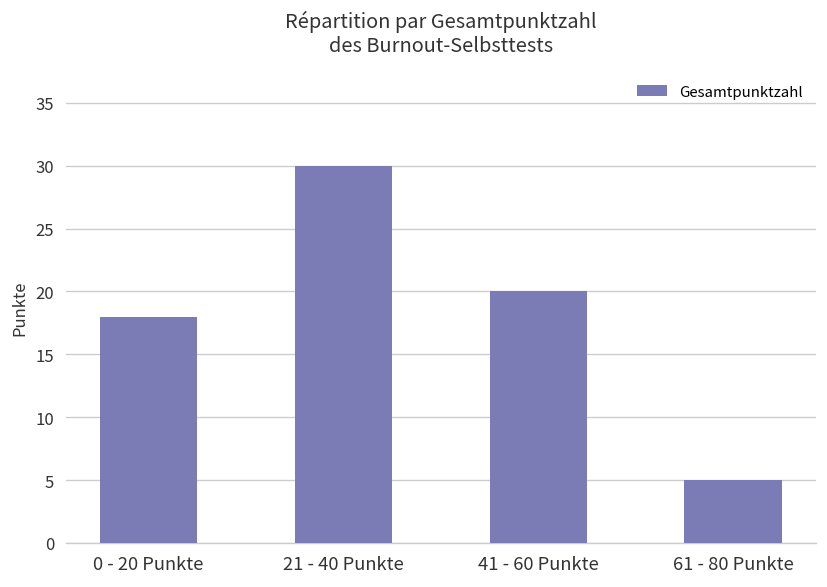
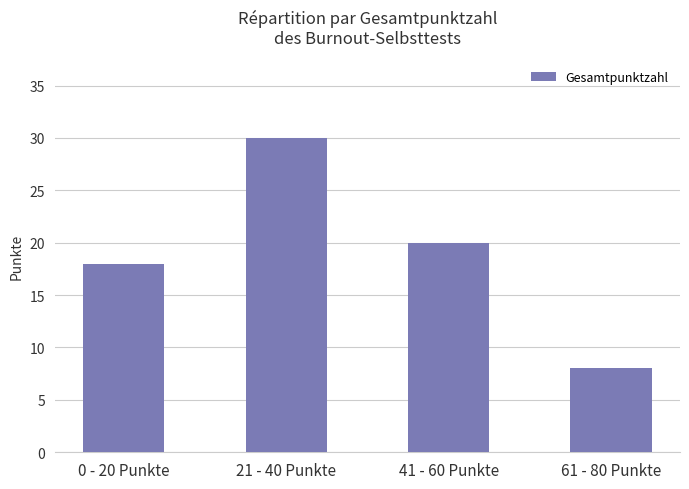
  {
    "0 - 20 Punkte": 18,
    "21 - 40 Punkte": 30,
    "41 - 60 Punkte": 20,
-   "61 - 80 Punkte": 5
+   "61 - 80 Punkte": 8
  }
